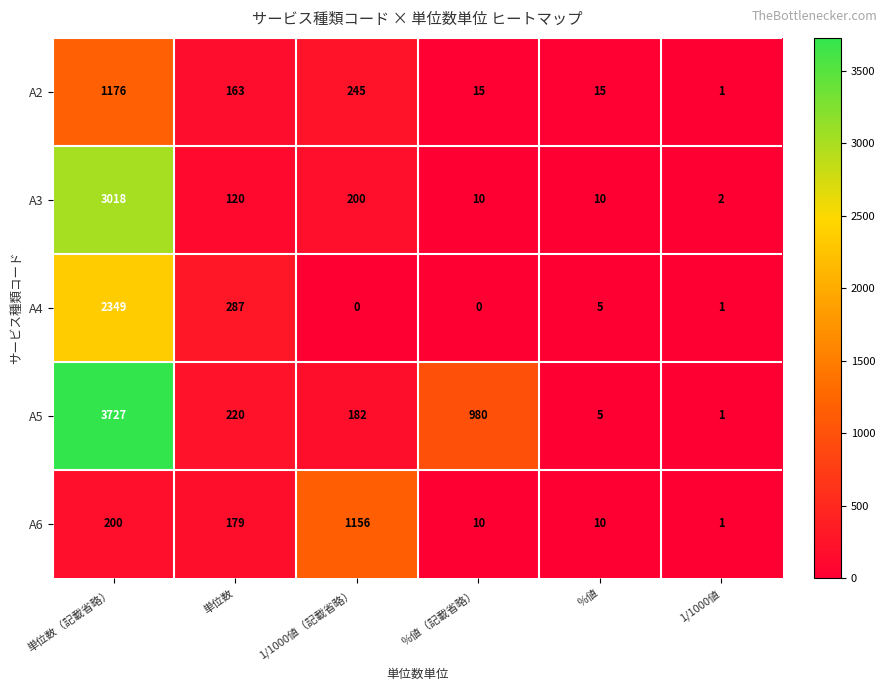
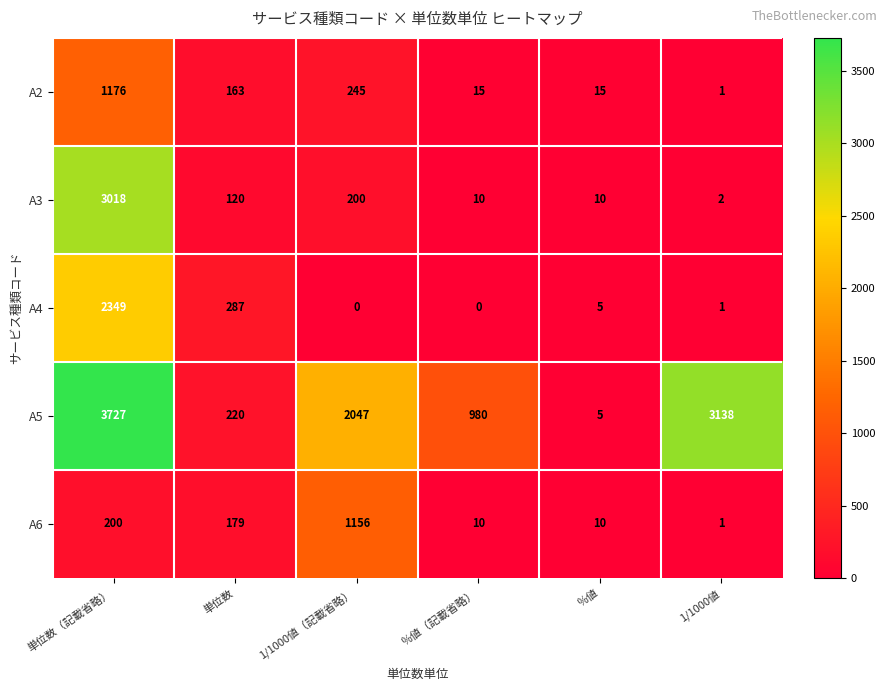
  {
    "A2": {
      "単位数（記載省略）": 1176,
      "単位数": 163,
      "1/1000値（記載省略）": 245,
      "％値（記載省略）": 15,
      "％値": 15,
      "1/1000値": 1
    },
    "A3": {
      "単位数（記載省略）": 3018,
      "単位数": 120,
      "1/1000値（記載省略）": 200,
      "％値（記載省略）": 10,
      "％値": 10,
      "1/1000値": 2
    },
    "A4": {
      "単位数（記載省略）": 2349,
      "単位数": 287,
      "1/1000値（記載省略）": 0,
      "％値（記載省略）": 0,
      "％値": 5,
      "1/1000値": 1
    },
    "A5": {
      "単位数（記載省略）": 3727,
      "単位数": 220,
-     "1/1000値（記載省略）": 182,
+     "1/1000値（記載省略）": 2047,
      "％値（記載省略）": 980,
      "％値": 5,
-     "1/1000値": 1
+     "1/1000値": 3138
    },
    "A6": {
      "単位数（記載省略）": 200,
      "単位数": 179,
      "1/1000値（記載省略）": 1156,
      "％値（記載省略）": 10,
      "％値": 10,
      "1/1000値": 1
    }
  }
